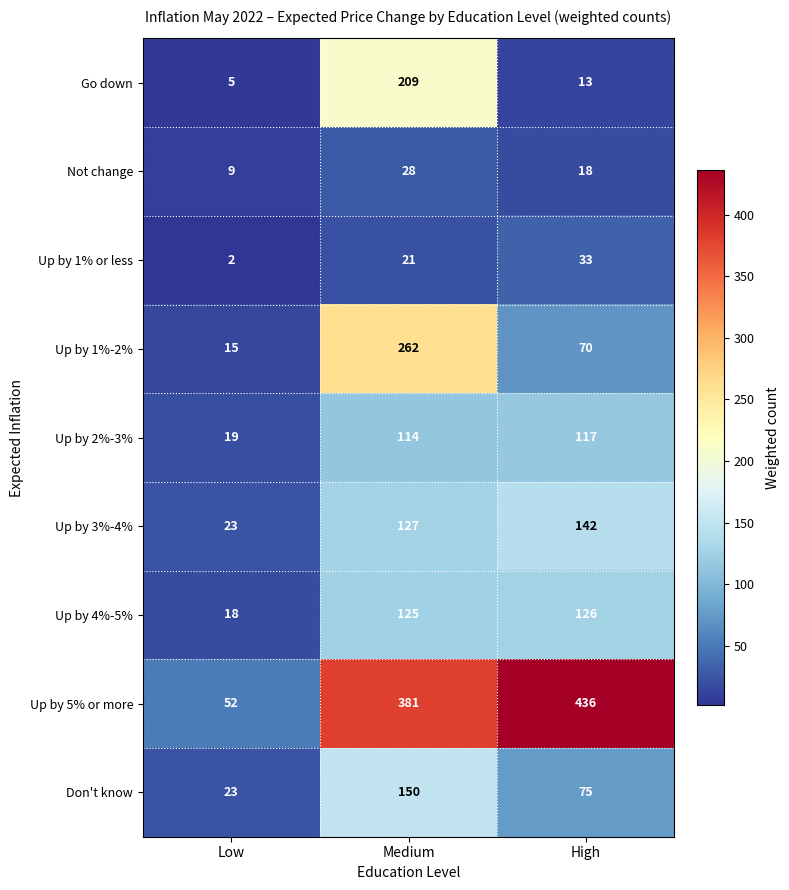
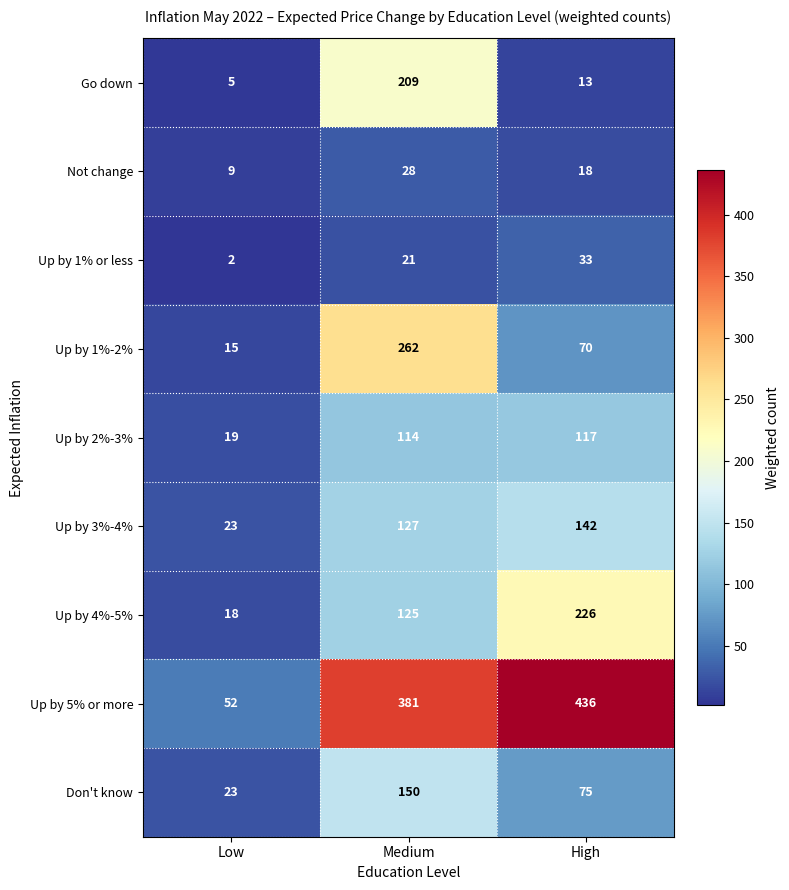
  {
    "Go down": {
      "Low": 5,
      "Medium": 209,
      "High": 13
    },
    "Not change": {
      "Low": 9,
      "Medium": 28,
      "High": 18
    },
    "Up by 1% or less": {
      "Low": 2,
      "Medium": 21,
      "High": 33
    },
    "Up by 1%-2%": {
      "Low": 15,
      "Medium": 262,
      "High": 70
    },
    "Up by 2%-3%": {
      "Low": 19,
      "Medium": 114,
      "High": 117
    },
    "Up by 3%-4%": {
      "Low": 23,
      "Medium": 127,
      "High": 142
    },
    "Up by 4%-5%": {
      "Low": 18,
      "Medium": 125,
-     "High": 126
+     "High": 226
    },
    "Up by 5% or more": {
      "Low": 52,
      "Medium": 381,
      "High": 436
    },
    "Don't know": {
      "Low": 23,
      "Medium": 150,
      "High": 75
    }
  }
